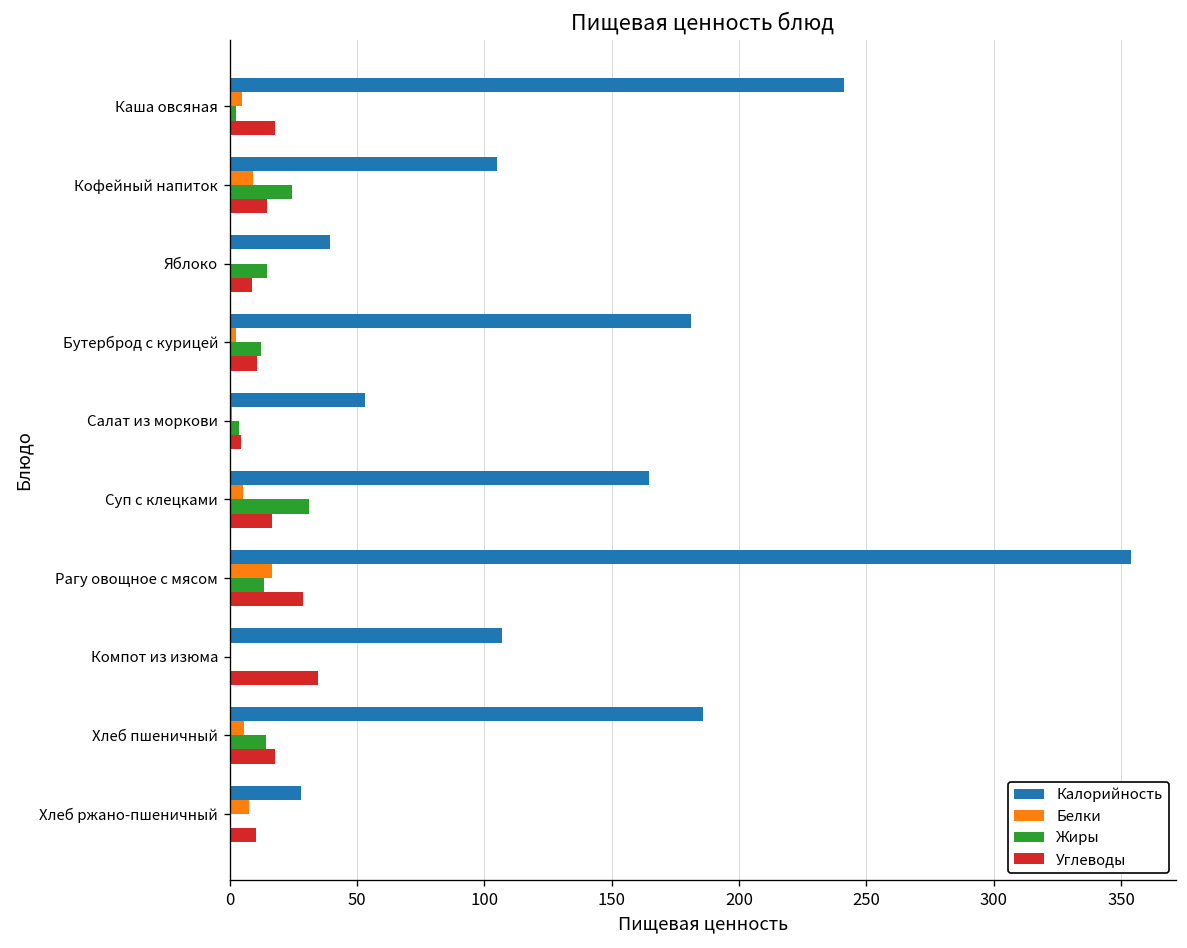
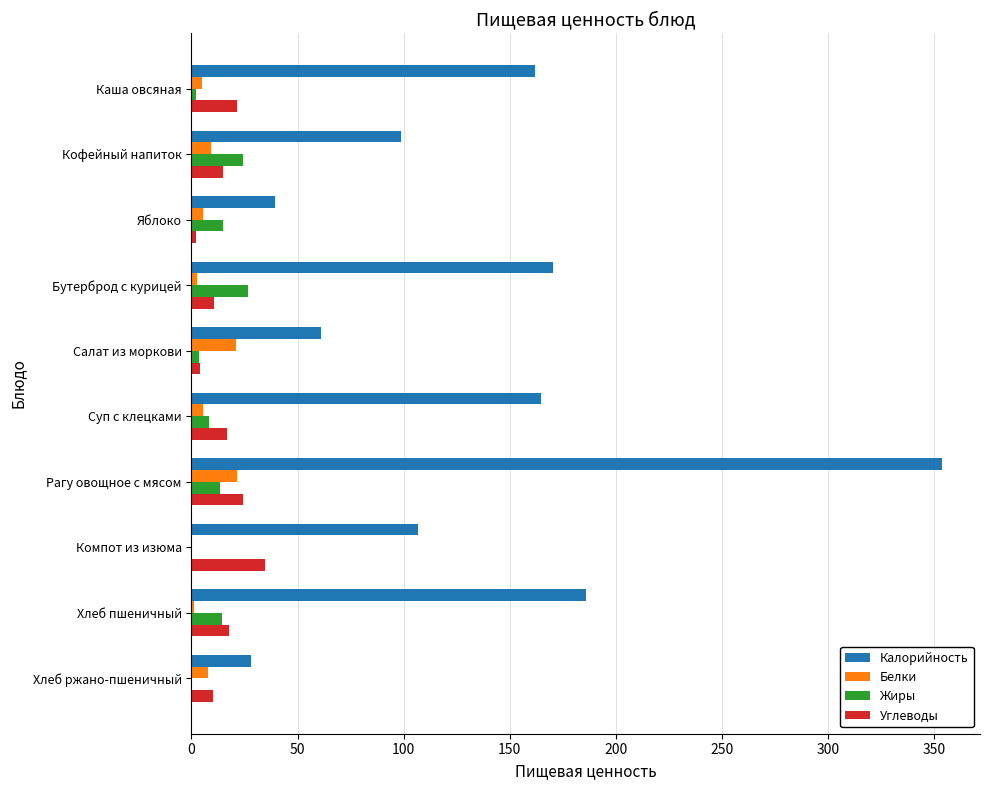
  {
    "Калорийность": {
-     "Каша овсяная": 241,
-     "Кофейный напиток": 105,
+     "Каша овсяная": 162,
+     "Кофейный напиток": 99,
      "Яблоко": 39,
-     "Бутерброд с курицей": 181,
-     "Салат из моркови": 53,
+     "Бутерброд с курицей": 170,
+     "Салат из моркови": 61,
      "Суп с клецками": 165,
      "Рагу овощное с мясом": 354,
      "Компот из изюма": 107,
      "Хлеб пшеничный": 186,
      "Хлеб ржано-пшеничный": 28
    },
    "Белки": {
      "Каша овсяная": 5,
      "Кофейный напиток": 9,
-     "Яблоко": 1,
+     "Яблоко": 5,
      "Бутерброд с курицей": 3,
-     "Салат из моркови": 1,
+     "Салат из моркови": 21,
      "Суп с клецками": 5,
-     "Рагу овощное с мясом": 16,
-     "Хлеб пшеничный": 6,
+     "Рагу овощное с мясом": 22,
+     "Хлеб пшеничный": 1,
      "Хлеб ржано-пшеничный": 8
    },
    "Жиры": {
      "Каша овсяная": 2,
      "Кофейный напиток": 24,
      "Яблоко": 15,
-     "Бутерброд с курицей": 12,
+     "Бутерброд с курицей": 26,
      "Салат из моркови": 4,
-     "Суп с клецками": 31,
+     "Суп с клецками": 8,
      "Рагу овощное с мясом": 13,
      "Компот из изюма": 0,
      "Хлеб пшеничный": 14
    },
    "Углеводы": {
-     "Каша овсяная": 18,
+     "Каша овсяная": 22,
      "Кофейный напиток": 15,
-     "Яблоко": 9,
+     "Яблоко": 2,
      "Бутерброд с курицей": 11,
      "Салат из моркови": 4,
      "Суп с клецками": 17,
-     "Рагу овощное с мясом": 29,
+     "Рагу овощное с мясом": 24,
      "Компот из изюма": 34,
      "Хлеб пшеничный": 18,
      "Хлеб ржано-пшеничный": 10
    }
  }
